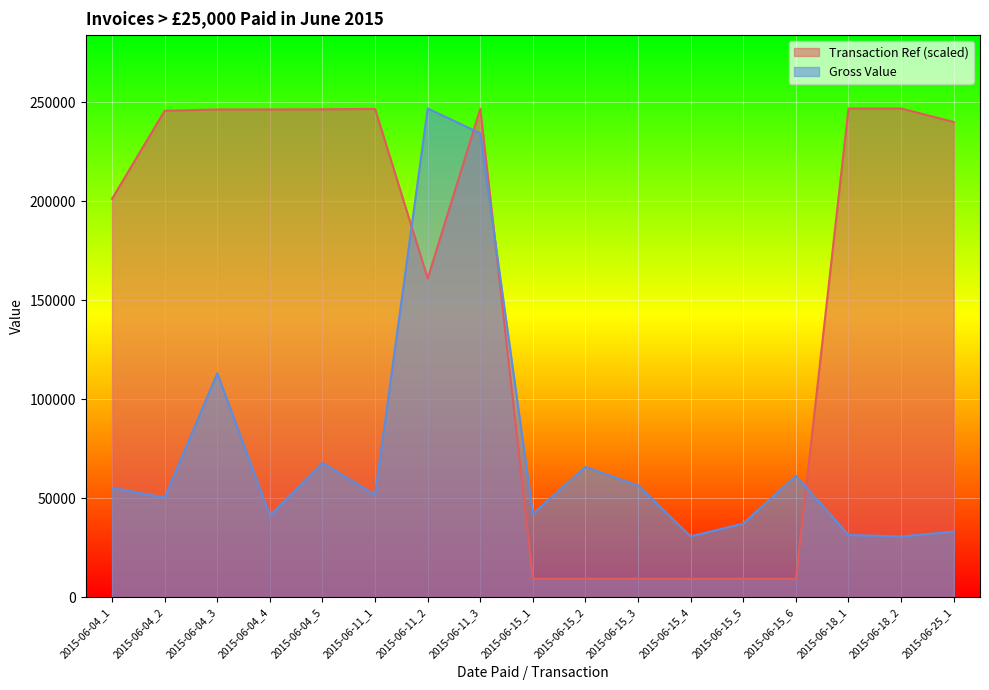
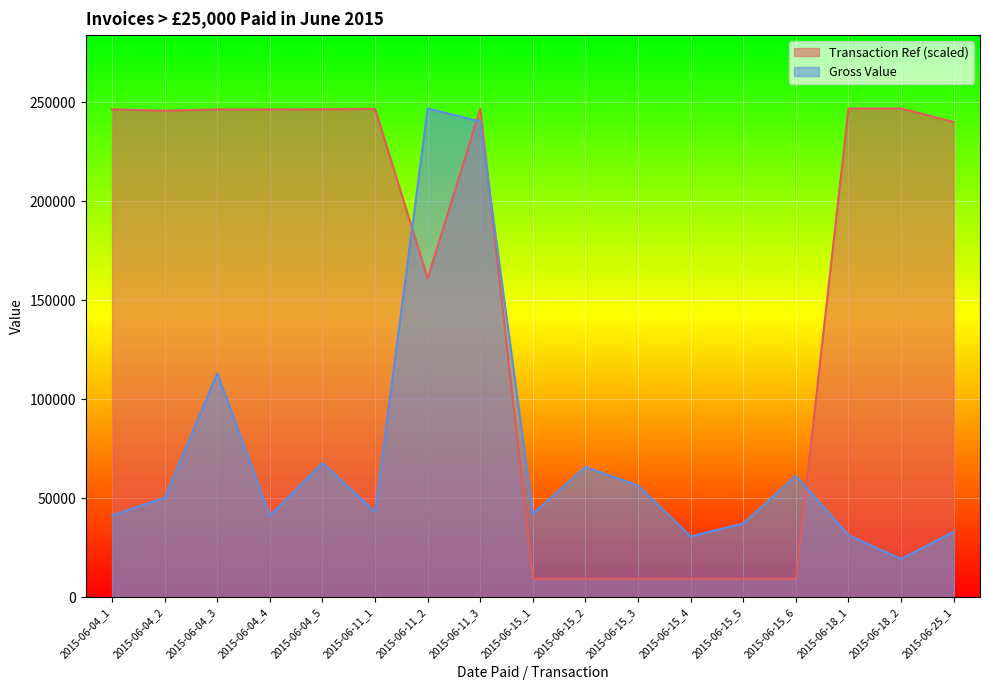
  {
    "Transaction Ref (scaled)": {
-     "2015-06-04_1": 201000,
+     "2015-06-04_1": 246000,
      "2015-06-04_2": 246000,
      "2015-06-04_3": 246000,
      "2015-06-04_4": 246000,
      "2015-06-04_5": 247000,
      "2015-06-11_1": 247000,
      "2015-06-11_2": 161000,
      "2015-06-11_3": 247000,
      "2015-06-15_1": 9000,
      "2015-06-15_2": 9000,
      "2015-06-15_3": 9000,
      "2015-06-15_4": 9000,
      "2015-06-15_5": 9000,
      "2015-06-15_6": 9000,
      "2015-06-18_1": 247000,
      "2015-06-18_2": 247000,
      "2015-06-25_1": 240000
    },
    "Gross Value": {
-     "2015-06-04_1": 55000,
+     "2015-06-04_1": 41000,
      "2015-06-04_2": 50000,
      "2015-06-04_3": 113000,
      "2015-06-04_4": 41000,
      "2015-06-04_5": 68000,
-     "2015-06-11_1": 52000,
+     "2015-06-11_1": 43000,
      "2015-06-11_2": 247000,
-     "2015-06-11_3": 234000,
+     "2015-06-11_3": 240000,
      "2015-06-15_1": 42000,
      "2015-06-15_2": 66000,
      "2015-06-15_3": 57000,
      "2015-06-15_4": 31000,
      "2015-06-15_5": 37000,
      "2015-06-15_6": 61000,
      "2015-06-18_1": 32000,
-     "2015-06-18_2": 31000,
+     "2015-06-18_2": 19000,
      "2015-06-25_1": 33000
    }
  }
